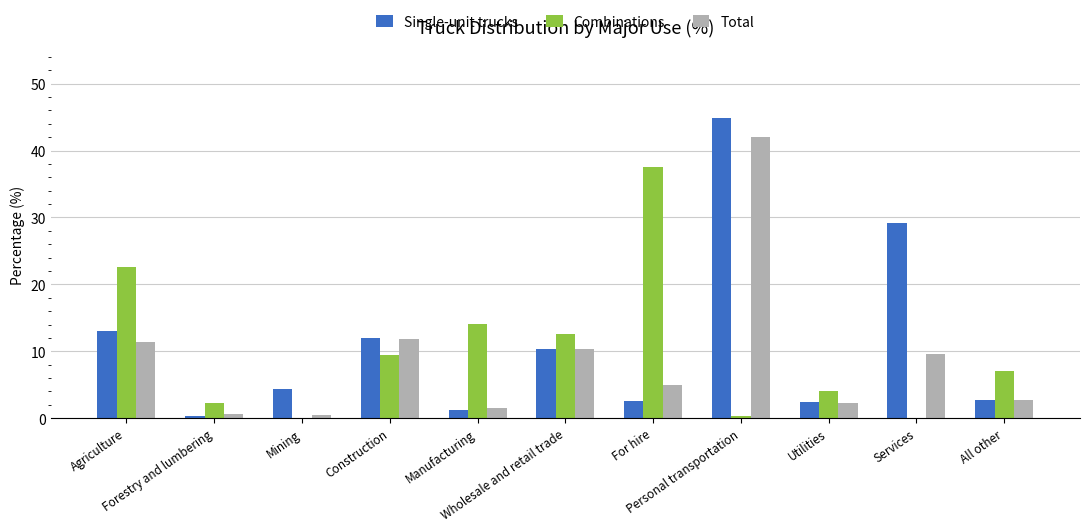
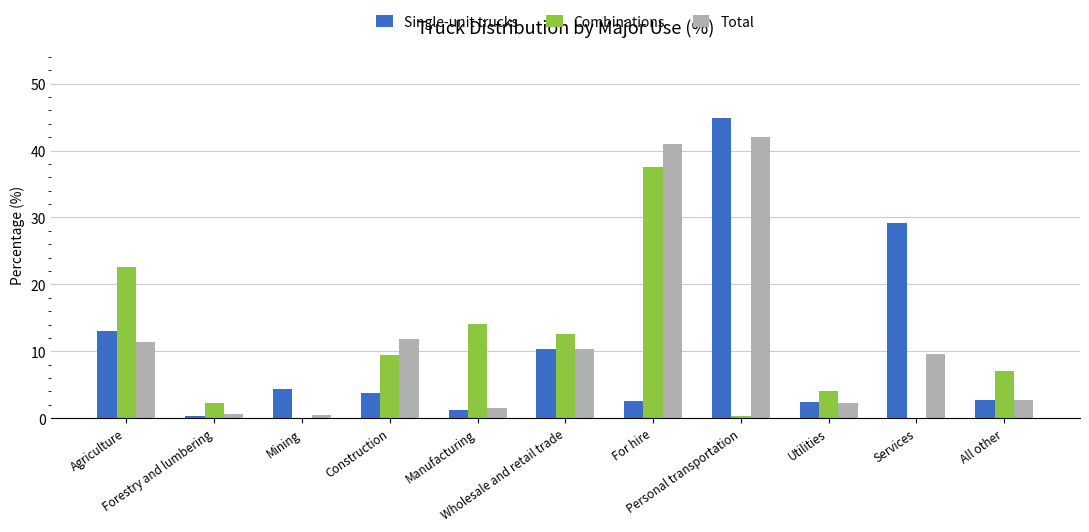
  {
    "Single-unit trucks": {
      "Agriculture": 13,
      "Forestry and lumbering": 0,
      "Mining": 4,
-     "Construction": 12,
+     "Construction": 4,
      "Manufacturing": 1,
      "Wholesale and retail trade": 10,
      "For hire": 3,
      "Personal transportation": 45,
      "Utilities": 2,
      "Services": 29,
      "All other": 3
    },
    "Combinations": {
      "Agriculture": 23,
      "Forestry and lumbering": 2,
      "Mining": 0,
      "Construction": 9,
      "Manufacturing": 14,
      "Wholesale and retail trade": 13,
      "For hire": 38,
      "Personal transportation": 0,
      "Utilities": 4,
      "Services": 0,
      "All other": 7
    },
    "Total": {
      "Agriculture": 11,
      "Forestry and lumbering": 1,
      "Mining": 1,
      "Construction": 12,
      "Manufacturing": 2,
      "Wholesale and retail trade": 10,
-     "For hire": 5,
+     "For hire": 41,
      "Personal transportation": 42,
      "Utilities": 2,
      "Services": 10,
      "All other": 3
    }
  }
